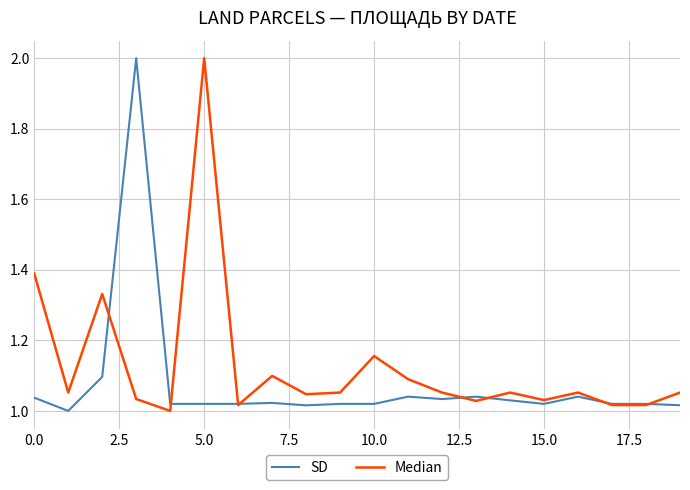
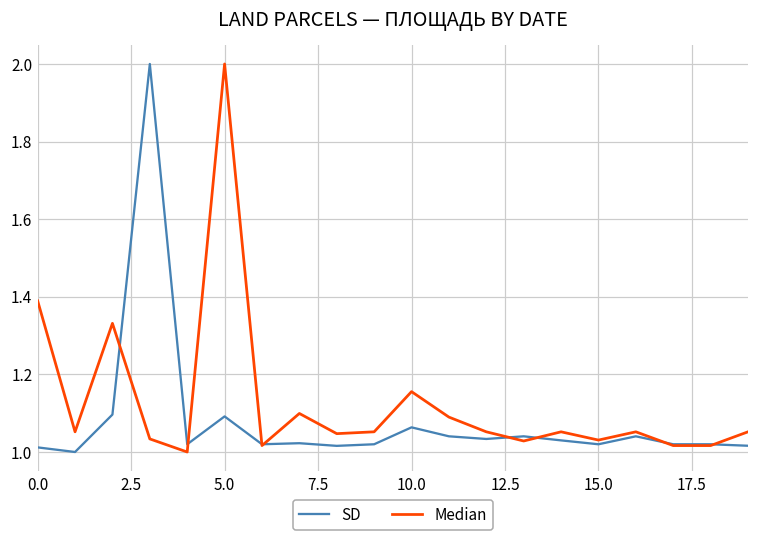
  {
    "SD": {
-     "0.0": 1.04,
-     "5.0": 1.02,
-     "10.0": 1.02,
+     "0.0": 1.01,
+     "5.0": 1.09,
+     "10.0": 1.06,
      "15.0": 1.02
    },
    "Median": {
      "0.0": 1.39,
      "5.0": 2.00,
      "10.0": 1.16,
      "15.0": 1.03
    }
  }
